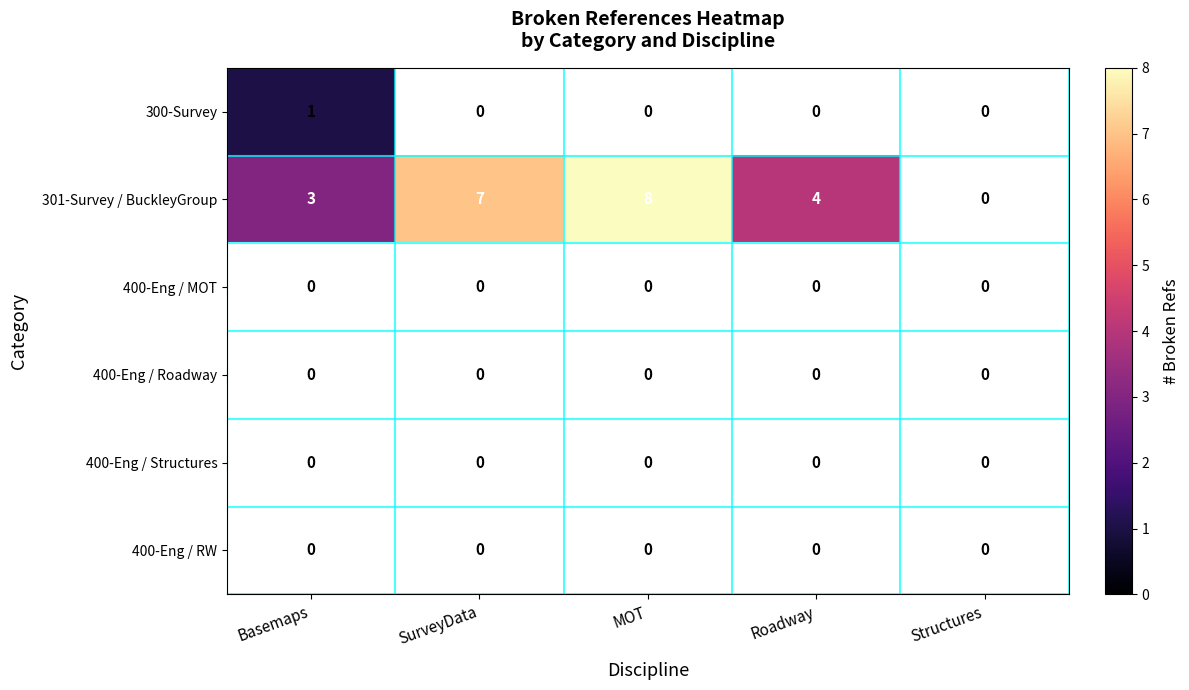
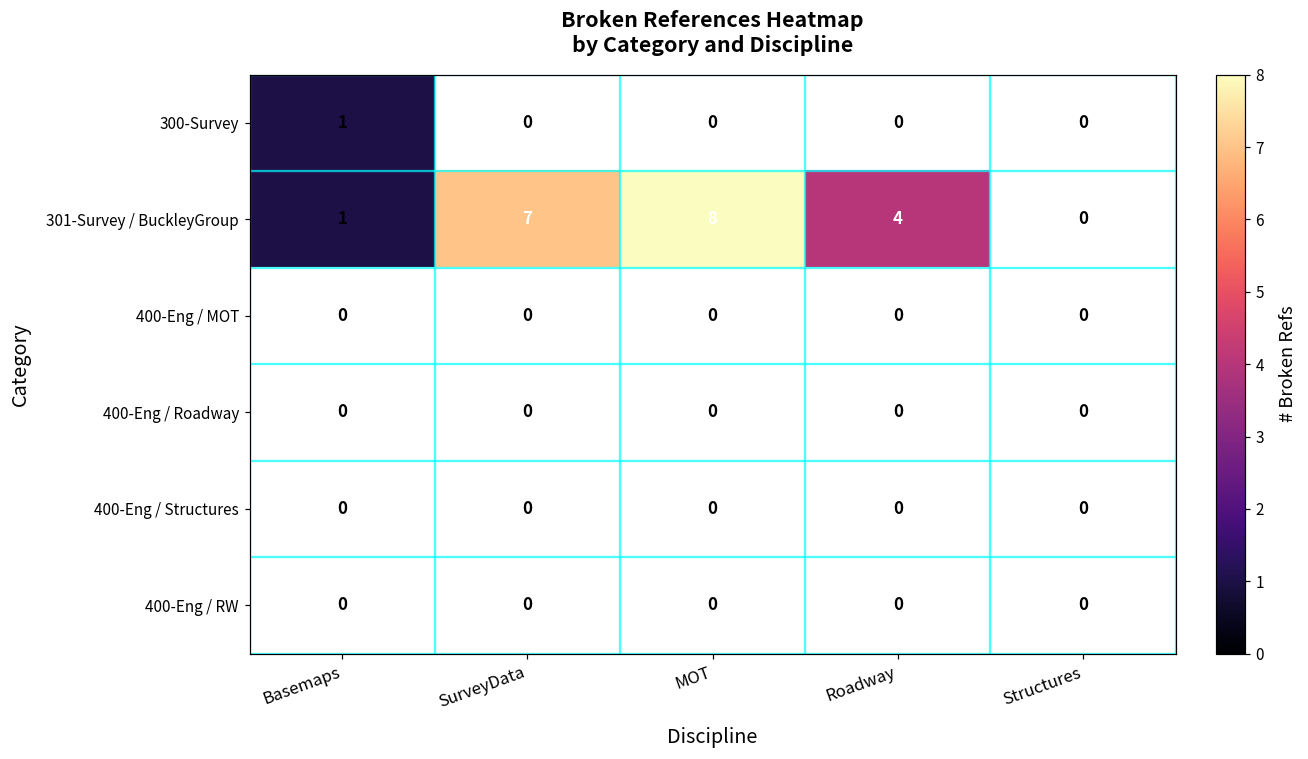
  {
    "300-Survey": {
      "Basemaps": 1
    },
    "301-Survey / BuckleyGroup": {
-     "Basemaps": 3,
+     "Basemaps": 1,
      "SurveyData": 7,
      "MOT": 8,
      "Roadway": 4
    }
  }
